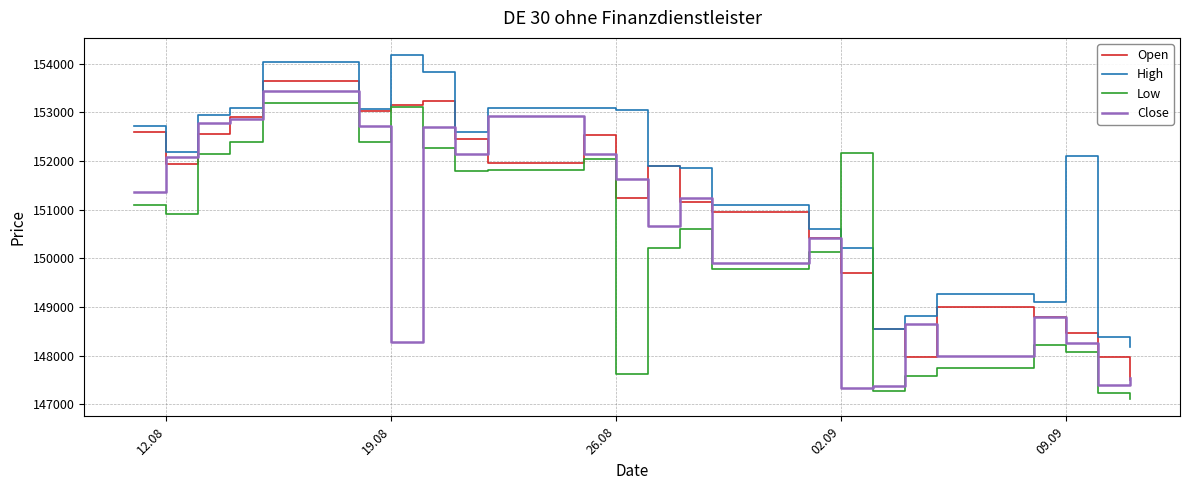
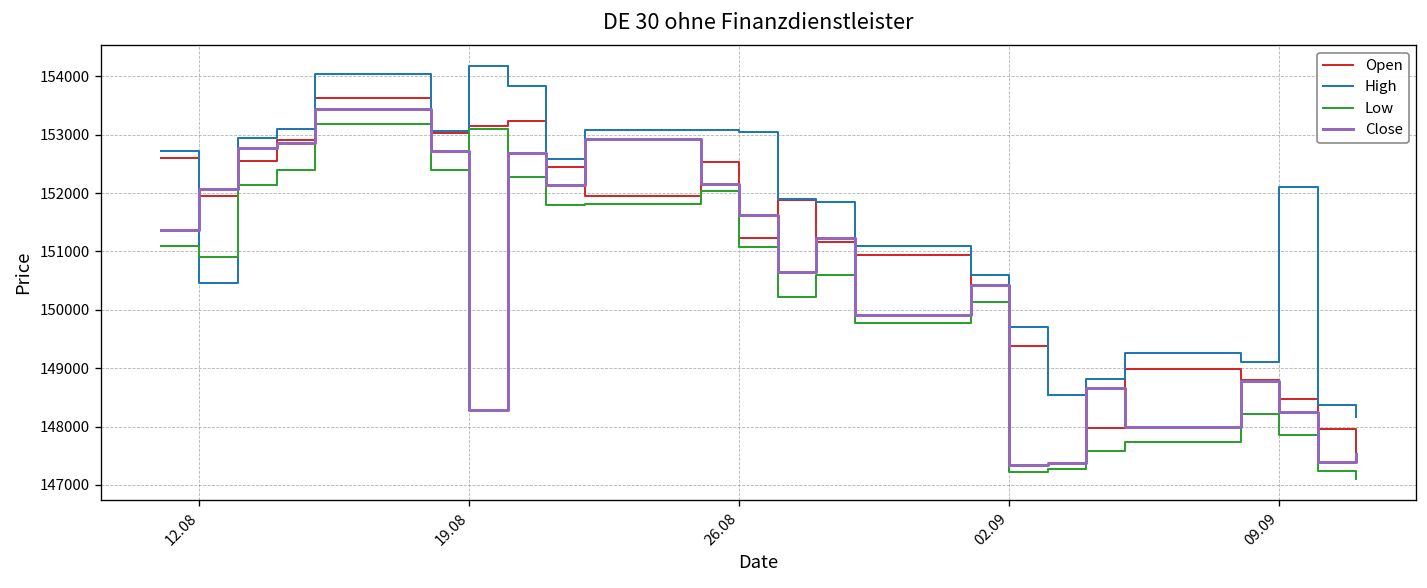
  {
    "Open": {
      "12.08": 151900,
      "26.08": 151200,
-     "02.09": 149700,
+     "02.09": 149400,
      "09.09": 148500
    },
    "High": {
-     "12.08": 152200,
+     "12.08": 150500,
      "19.08": 154200,
      "26.08": 153000,
-     "02.09": 150200,
+     "02.09": 149700,
      "09.09": 152100
    },
    "Low": {
      "12.08": 150900,
-     "26.08": 147600,
-     "02.09": 152200,
-     "09.09": 148100
+     "26.08": 151100,
+     "02.09": 147200,
+     "09.09": 147900
    },
    "Close": {
      "12.08": 152100,
      "19.08": 148300,
      "26.08": 151600,
      "02.09": 147300,
      "09.09": 148300
    }
  }
